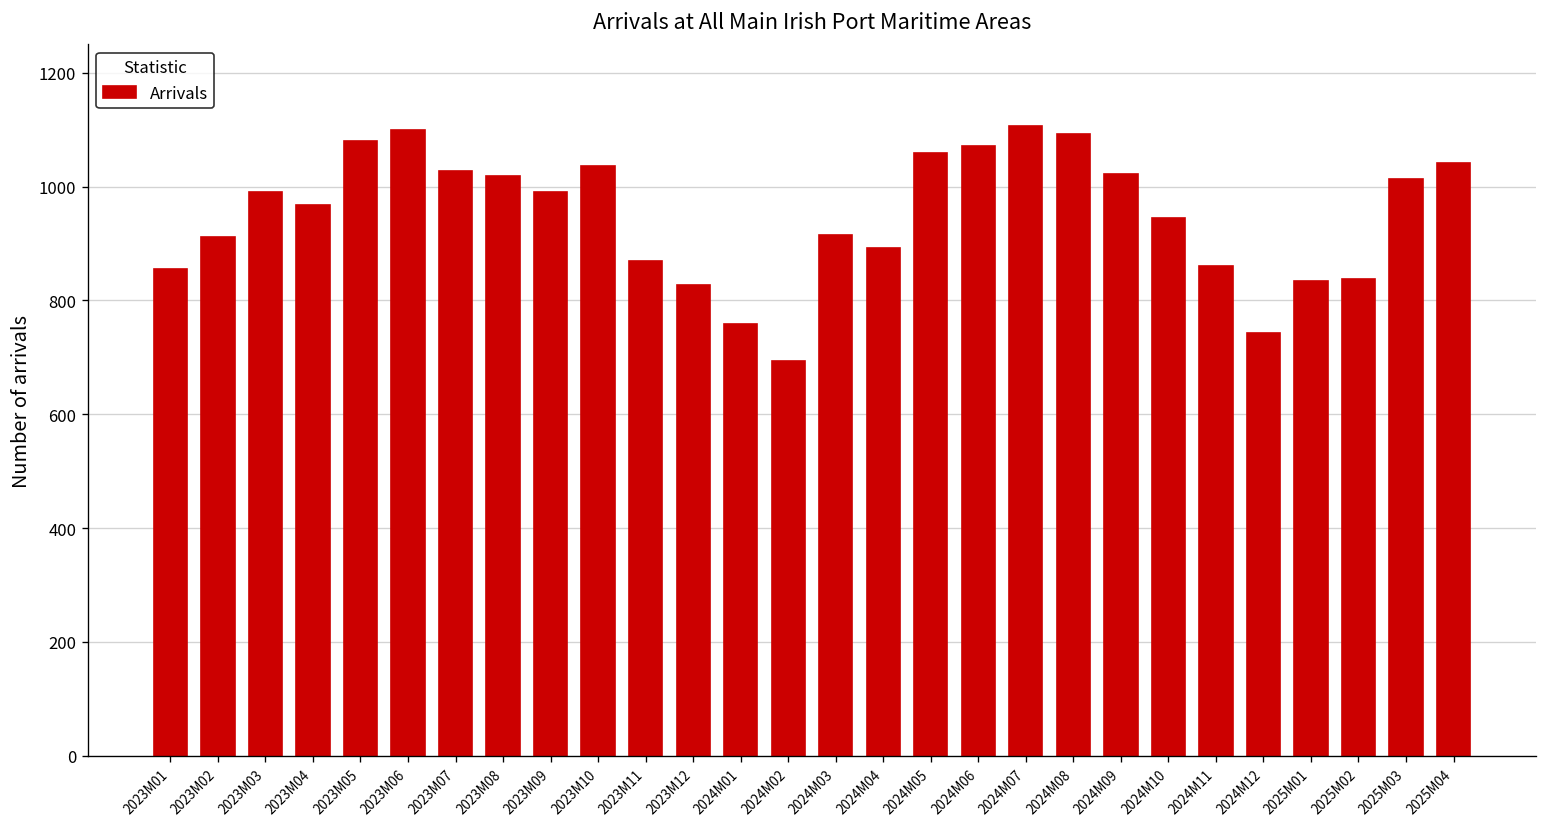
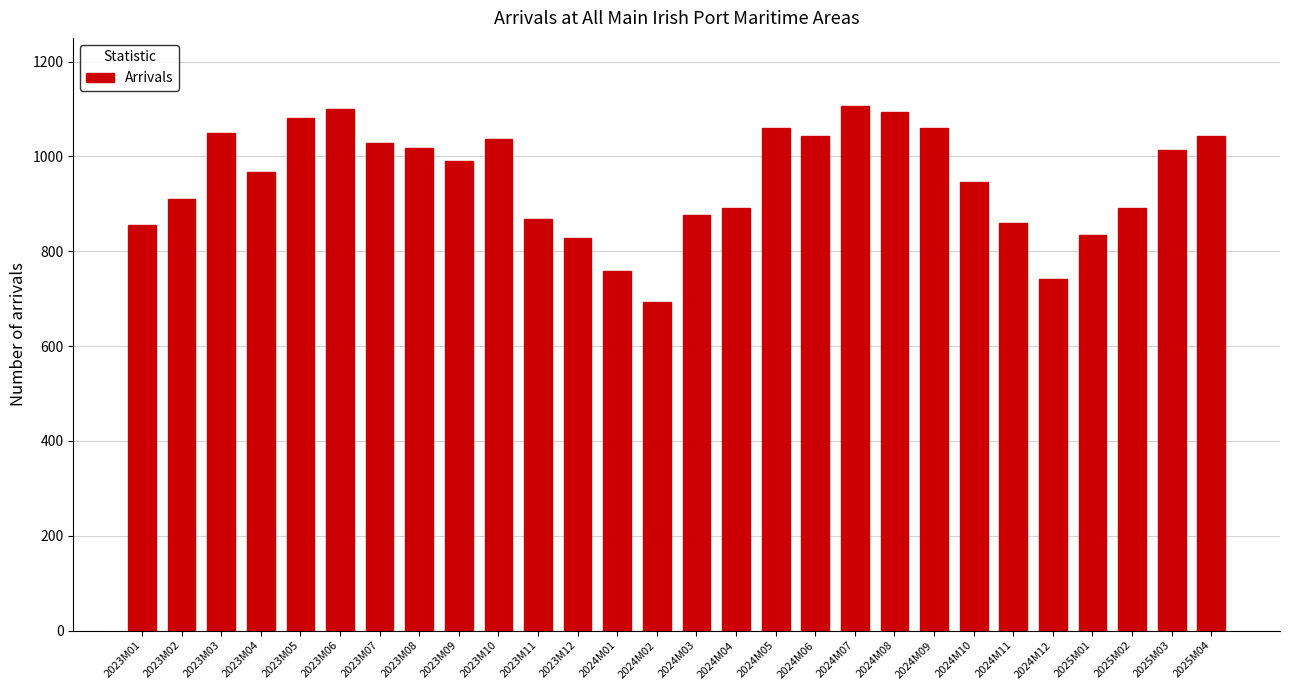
  {
    "2023M01": 860,
    "2023M02": 910,
-   "2023M03": 990,
+   "2023M03": 1050,
    "2023M04": 970,
    "2023M05": 1080,
    "2023M06": 1100,
    "2023M07": 1030,
    "2023M08": 1020,
    "2023M09": 990,
    "2023M10": 1040,
    "2023M11": 870,
    "2023M12": 830,
    "2024M01": 760,
    "2024M02": 690,
-   "2024M03": 920,
+   "2024M03": 880,
    "2024M04": 890,
    "2024M05": 1060,
-   "2024M06": 1070,
+   "2024M06": 1040,
    "2024M07": 1110,
    "2024M08": 1090,
-   "2024M09": 1020,
+   "2024M09": 1060,
    "2024M10": 950,
    "2024M11": 860,
    "2024M12": 740,
    "2025M01": 830,
-   "2025M02": 840,
+   "2025M02": 890,
    "2025M03": 1010,
    "2025M04": 1040
  }
